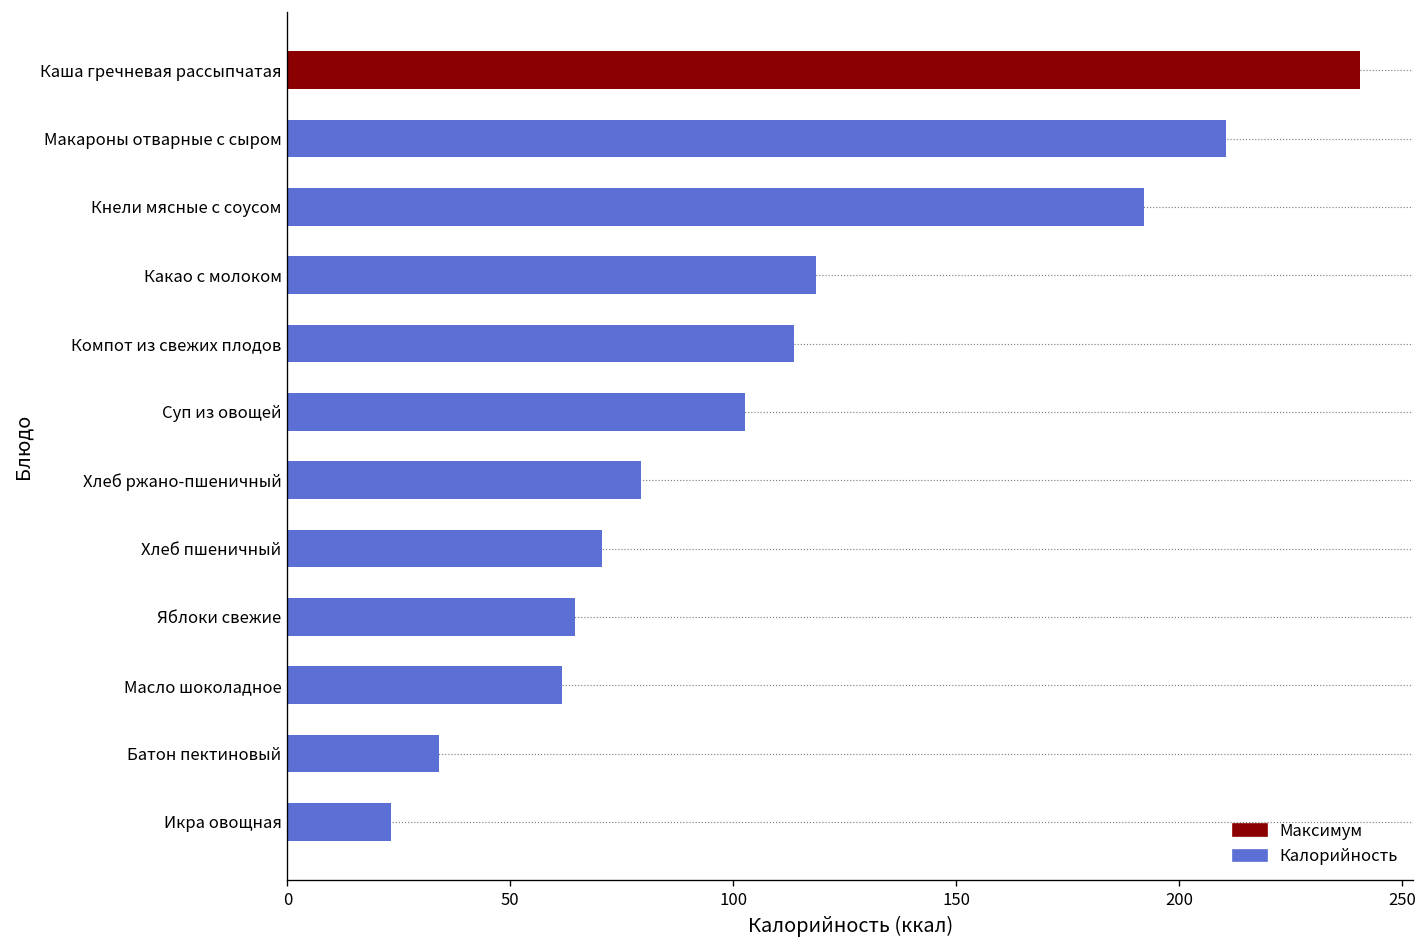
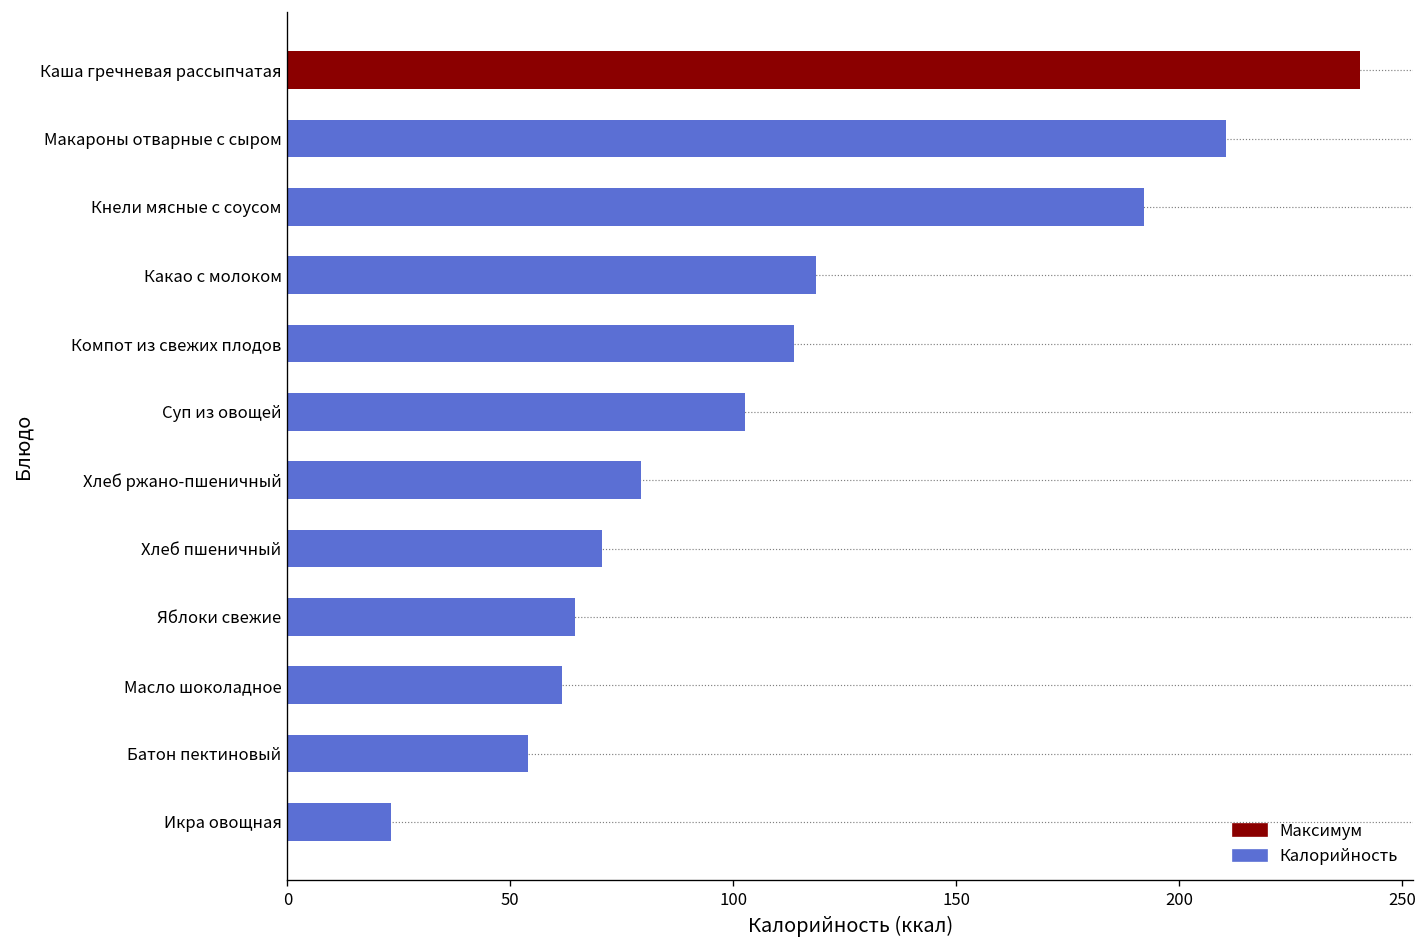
  {
    "Каша гречневая рассыпчатая": 241,
    "Макароны отварные с сыром": 211,
    "Кнели мясные с соусом": 192,
    "Какао с молоком": 119,
    "Компот из свежих плодов": 114,
    "Суп из овощей": 103,
    "Хлеб ржано-пшеничный": 79,
    "Хлеб пшеничный": 71,
    "Яблоки свежие": 65,
    "Масло шоколадное": 62,
-   "Батон пектиновый": 34,
+   "Батон пектиновый": 54,
    "Икра овощная": 23
  }
